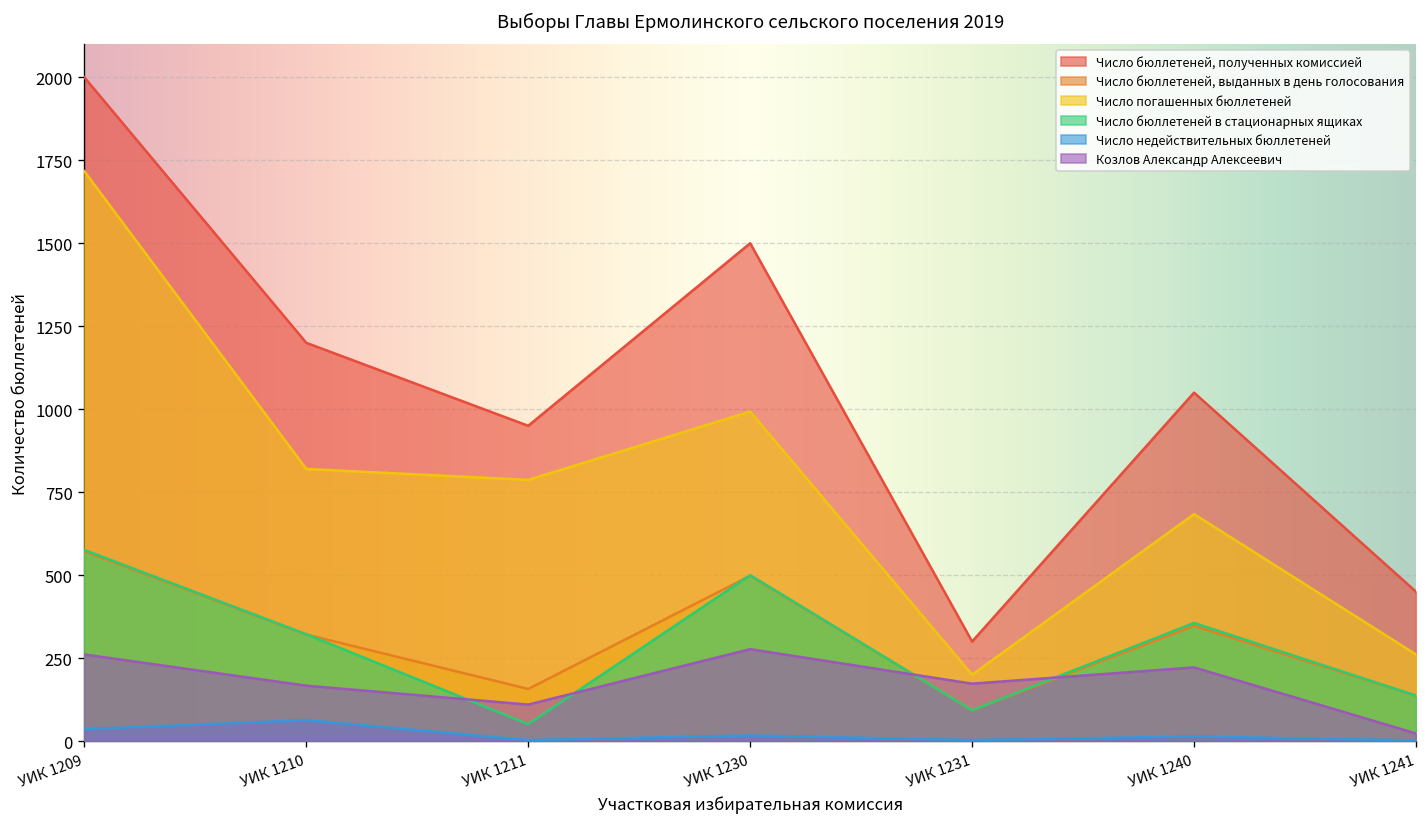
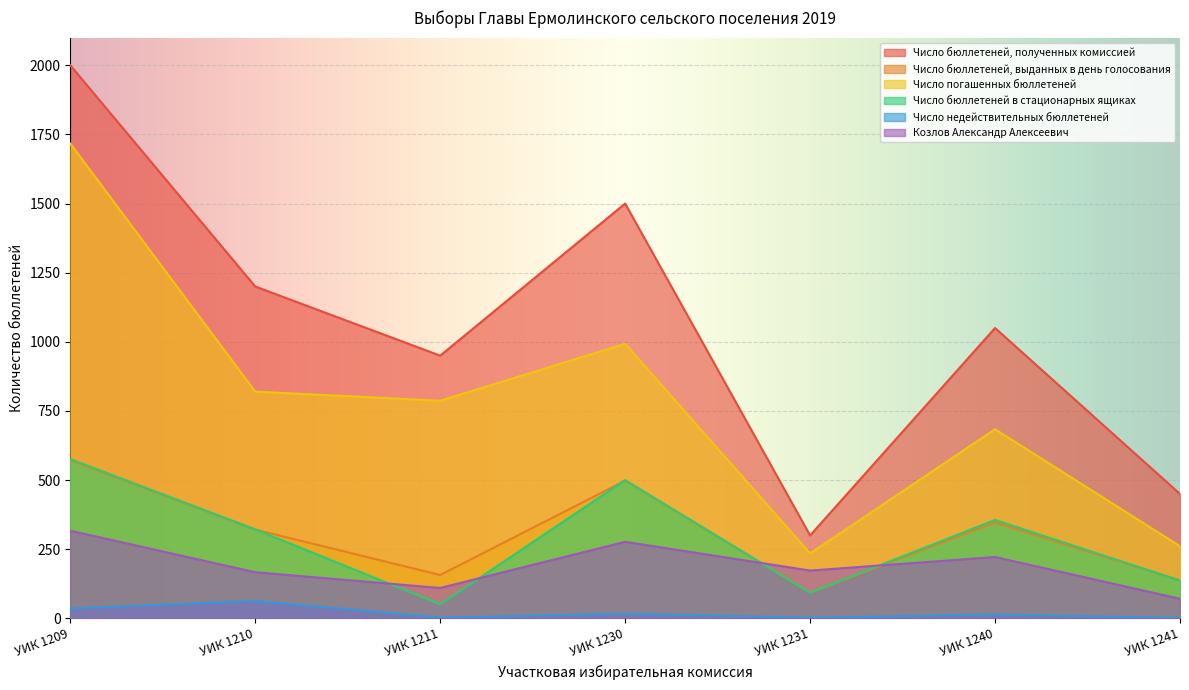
  {
    "Число погашенных бюллетеней": {
      "УИК 1209": 1720,
      "УИК 1210": 820,
      "УИК 1211": 790,
      "УИК 1230": 990,
-     "УИК 1231": 200,
+     "УИК 1231": 240,
      "УИК 1240": 680,
      "УИК 1241": 260
    },
    "Число бюллетеней в стационарных ящиках": {
      "УИК 1211": 50
    },
    "Число недействительных бюллетеней": {
      "УИК 1209": 40,
      "УИК 1210": 60,
      "УИК 1211": 0,
      "УИК 1230": 20,
      "УИК 1231": 0,
      "УИК 1240": 10,
      "УИК 1241": 0
    },
    "Козлов Александр Алексеевич": {
-     "УИК 1209": 260,
+     "УИК 1209": 320,
      "УИК 1210": 170,
      "УИК 1211": 110,
      "УИК 1230": 280,
      "УИК 1231": 170,
      "УИК 1240": 220,
-     "УИК 1241": 20
+     "УИК 1241": 70
    }
  }
